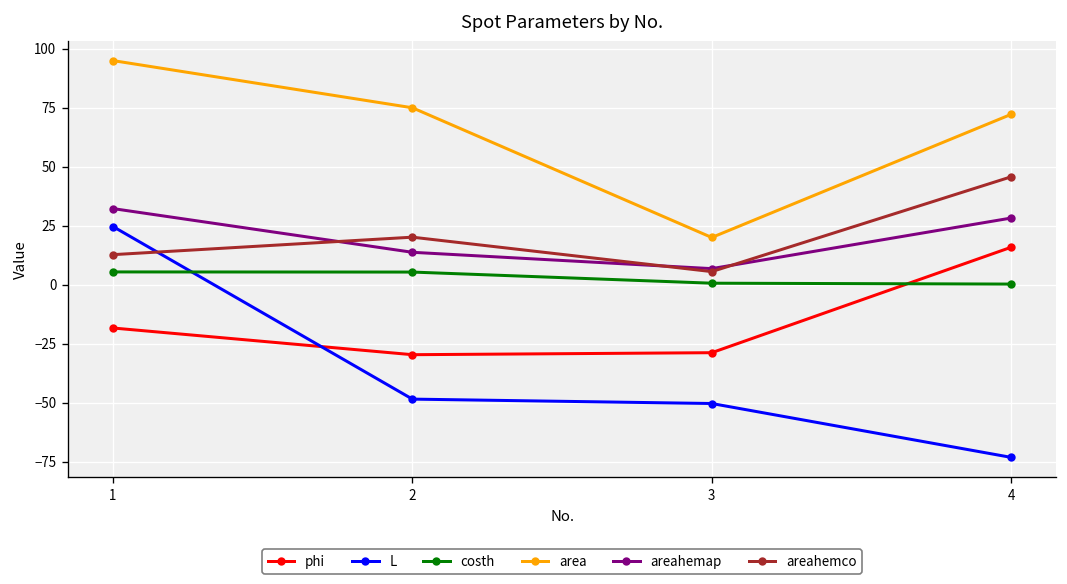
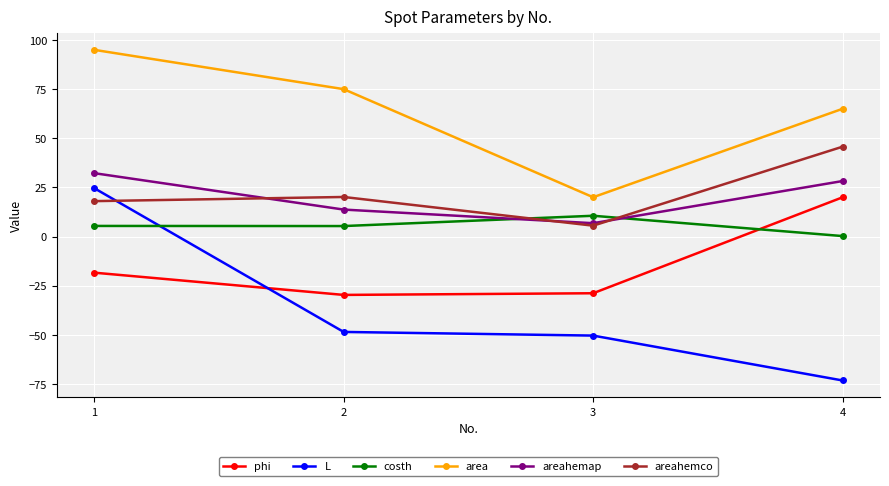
  {
    "phi": {
      "1": -18,
      "2": -30,
      "3": -29,
-     "4": 16
+     "4": 20
    },
    "L": {
      "1": 25,
      "2": -49,
      "3": -50,
      "4": -73
    },
    "costh": {
      "1": 5,
      "2": 5,
-     "3": 1,
+     "3": 11,
      "4": 0
    },
    "area": {
      "1": 95,
      "2": 75,
      "3": 20,
-     "4": 72
+     "4": 65
    },
    "areahemap": {
      "1": 32,
      "2": 14,
      "4": 28
    },
    "areahemco": {
-     "1": 13,
+     "1": 18,
      "2": 20,
      "4": 46
    }
  }
